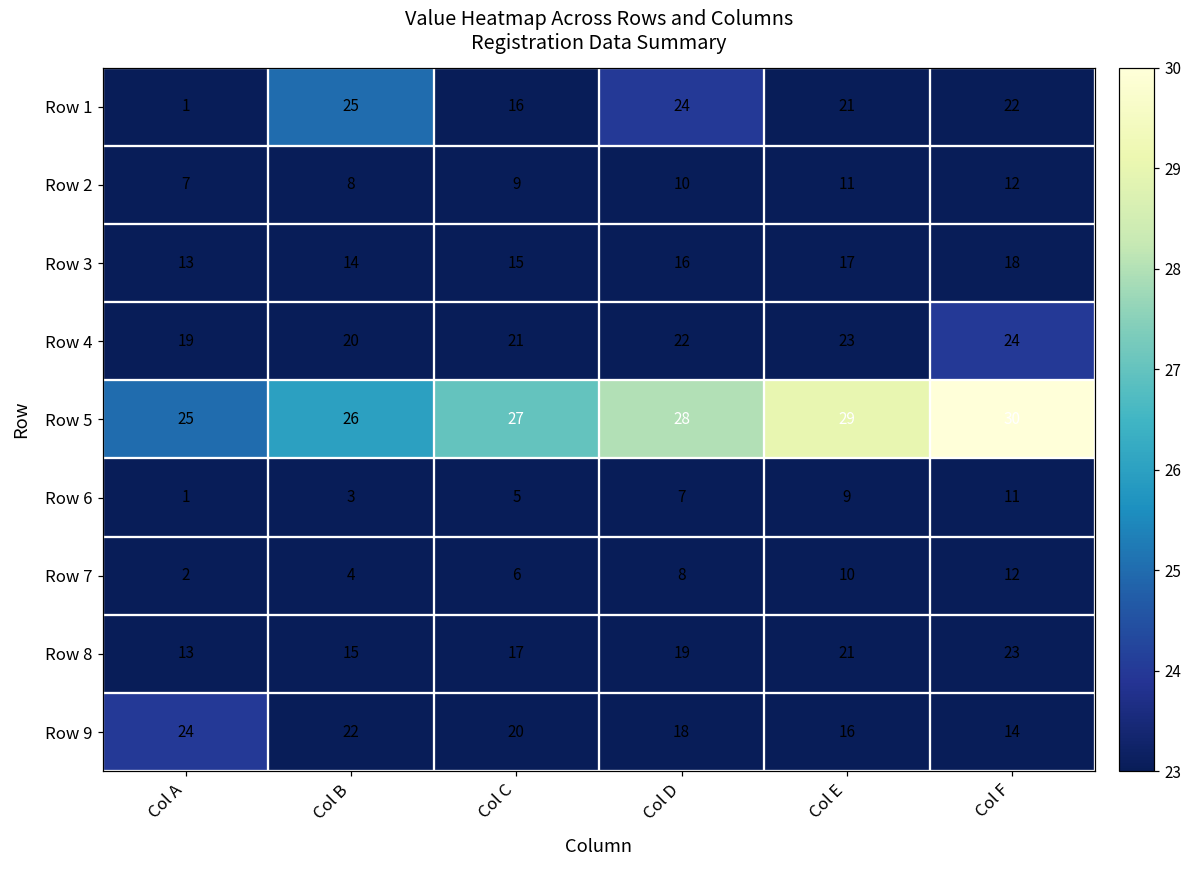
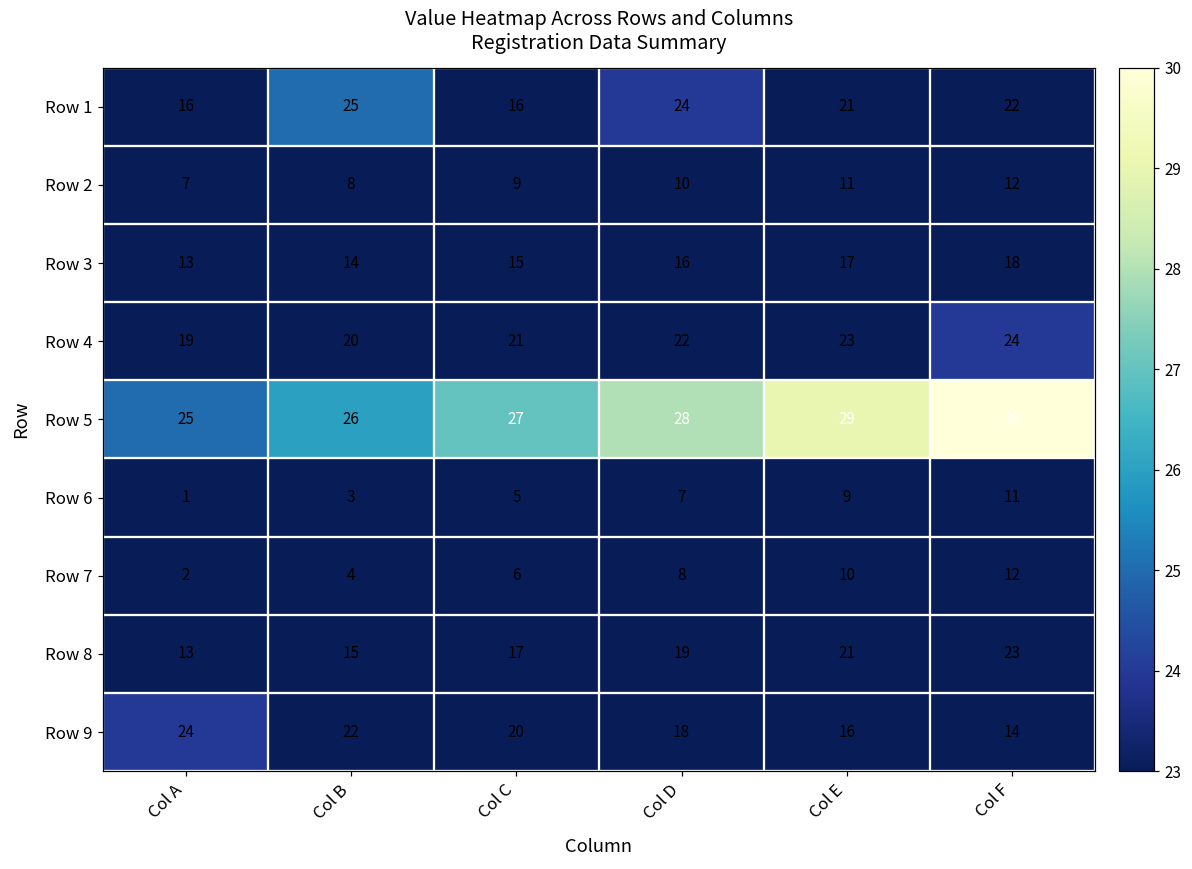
  {
    "Row 1": {
-     "Col A": 1,
+     "Col A": 16,
      "Col B": 25,
      "Col C": 16,
      "Col D": 24,
      "Col E": 21,
      "Col F": 22
    },
    "Row 2": {
      "Col A": 7,
      "Col B": 8,
      "Col C": 9,
      "Col D": 10,
      "Col E": 11,
      "Col F": 12
    },
    "Row 3": {
      "Col A": 13,
      "Col B": 14,
      "Col C": 15,
      "Col D": 16,
      "Col E": 17,
      "Col F": 18
    },
    "Row 4": {
      "Col A": 19,
      "Col B": 20,
      "Col C": 21,
      "Col D": 22,
      "Col E": 23,
      "Col F": 24
    },
    "Row 5": {
      "Col A": 25,
      "Col B": 26,
      "Col C": 27,
      "Col D": 28,
      "Col E": 29
    },
    "Row 6": {
      "Col A": 1,
      "Col B": 3,
      "Col C": 5,
      "Col D": 7,
      "Col E": 9,
      "Col F": 11
    },
    "Row 7": {
      "Col A": 2,
      "Col B": 4,
      "Col C": 6,
      "Col D": 8,
      "Col E": 10,
      "Col F": 12
    },
    "Row 8": {
      "Col A": 13,
      "Col B": 15,
      "Col C": 17,
      "Col D": 19,
      "Col E": 21,
      "Col F": 23
    },
    "Row 9": {
      "Col A": 24,
      "Col B": 22,
      "Col C": 20,
      "Col D": 18,
      "Col E": 16,
      "Col F": 14
    }
  }
